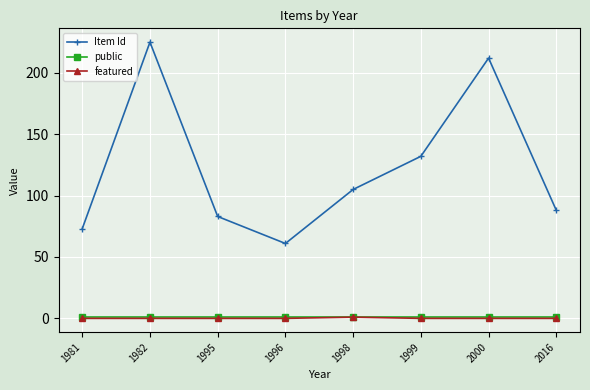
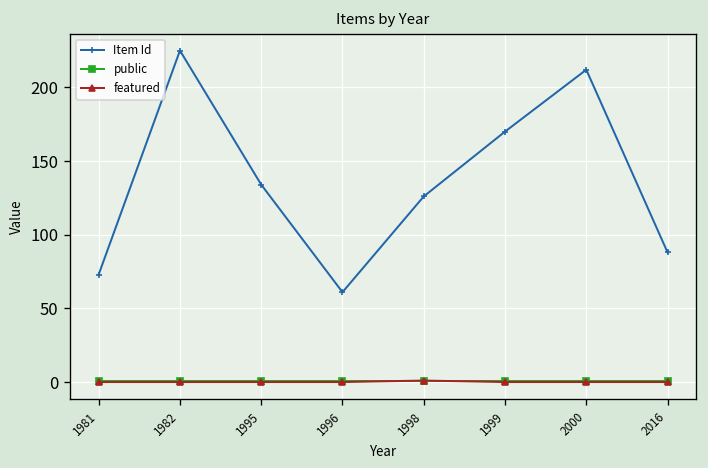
  {
    "Item Id": {
      "1981": 73,
      "1982": 225,
-     "1995": 83,
+     "1995": 134,
      "1996": 61,
-     "1998": 105,
-     "1999": 132,
+     "1998": 126,
+     "1999": 170,
      "2000": 212,
      "2016": 88
    }
  }
